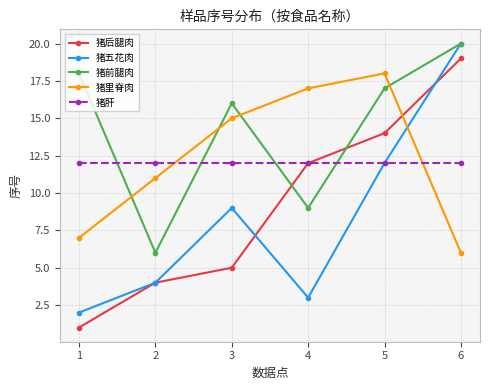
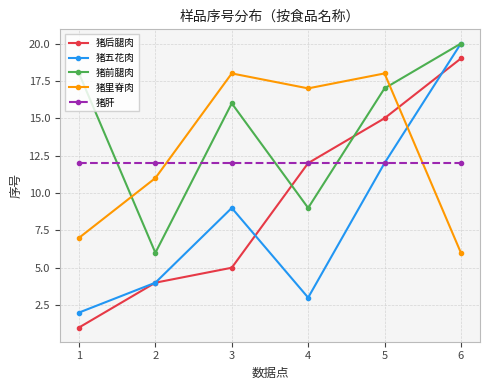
  {
    "猪后腿肉": {
      "1": 1,
      "3": 5,
-     "5": 14,
+     "5": 15,
      "6": 19
    },
    "猪五花肉": {
      "1": 2,
      "3": 9,
      "4": 3
    },
    "猪前腿肉": {
      "2": 6,
      "3": 16,
      "4": 9,
      "5": 17
    },
    "猪里脊肉": {
      "1": 7,
      "2": 11,
-     "3": 15,
+     "3": 18,
      "4": 17,
      "5": 18,
      "6": 6
    },
    "猪肝": {
      "1": 12,
      "2": 12,
      "3": 12,
      "6": 12
    }
  }
